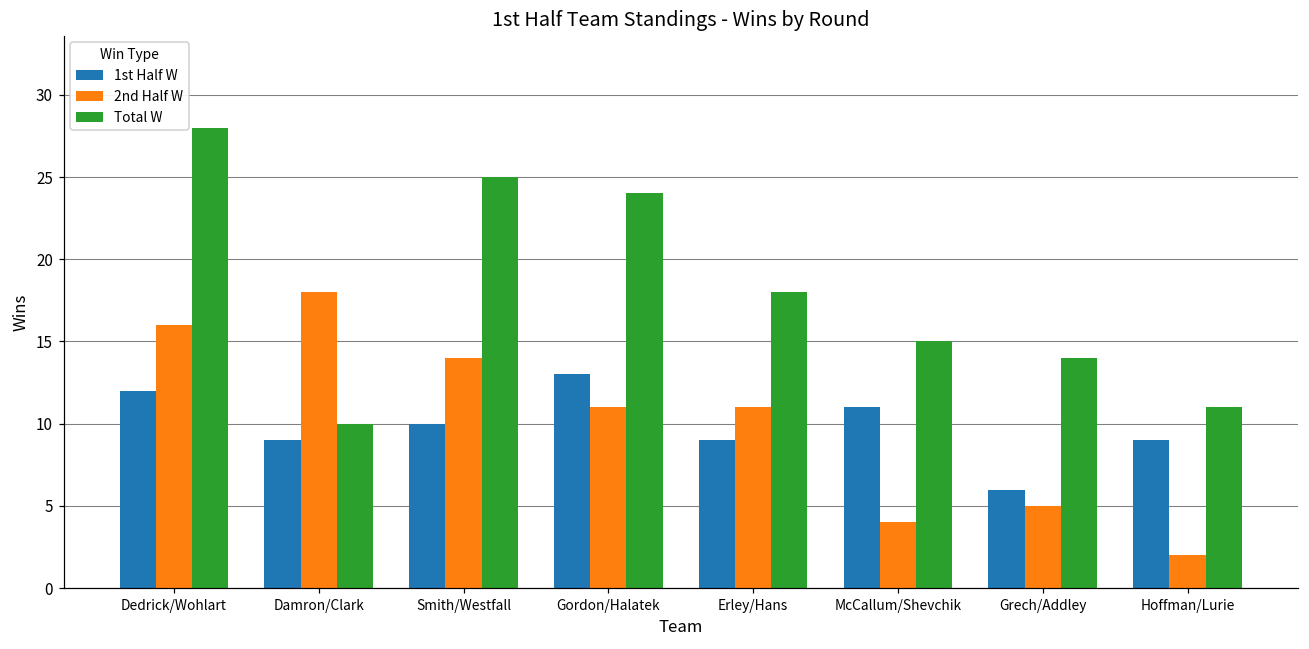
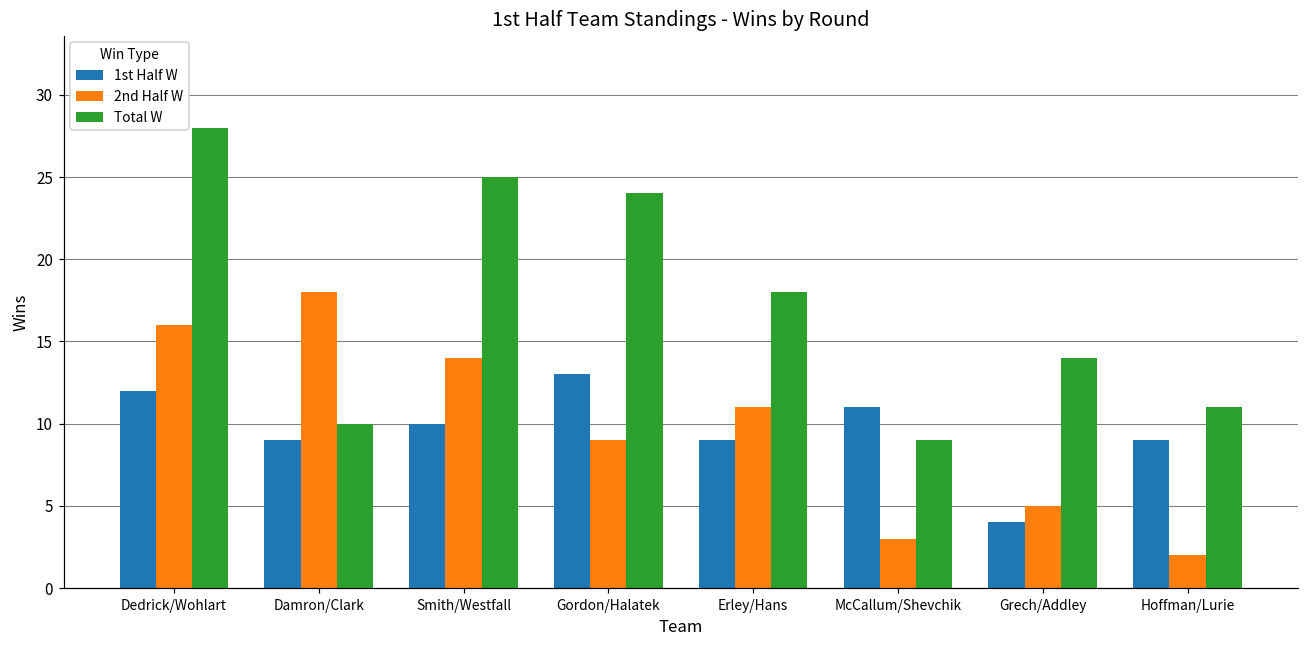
  {
    "1st Half W": {
      "Dedrick/Wohlart": 12,
      "Damron/Clark": 9,
      "Smith/Westfall": 10,
      "Gordon/Halatek": 13,
      "Erley/Hans": 9,
      "McCallum/Shevchik": 11,
-     "Grech/Addley": 6,
+     "Grech/Addley": 4,
      "Hoffman/Lurie": 9
    },
    "2nd Half W": {
      "Dedrick/Wohlart": 16,
      "Damron/Clark": 18,
      "Smith/Westfall": 14,
-     "Gordon/Halatek": 11,
+     "Gordon/Halatek": 9,
      "Erley/Hans": 11,
-     "McCallum/Shevchik": 4,
+     "McCallum/Shevchik": 3,
      "Grech/Addley": 5,
      "Hoffman/Lurie": 2
    },
    "Total W": {
      "Dedrick/Wohlart": 28,
      "Damron/Clark": 10,
      "Smith/Westfall": 25,
      "Gordon/Halatek": 24,
      "Erley/Hans": 18,
-     "McCallum/Shevchik": 15,
+     "McCallum/Shevchik": 9,
      "Grech/Addley": 14,
      "Hoffman/Lurie": 11
    }
  }
